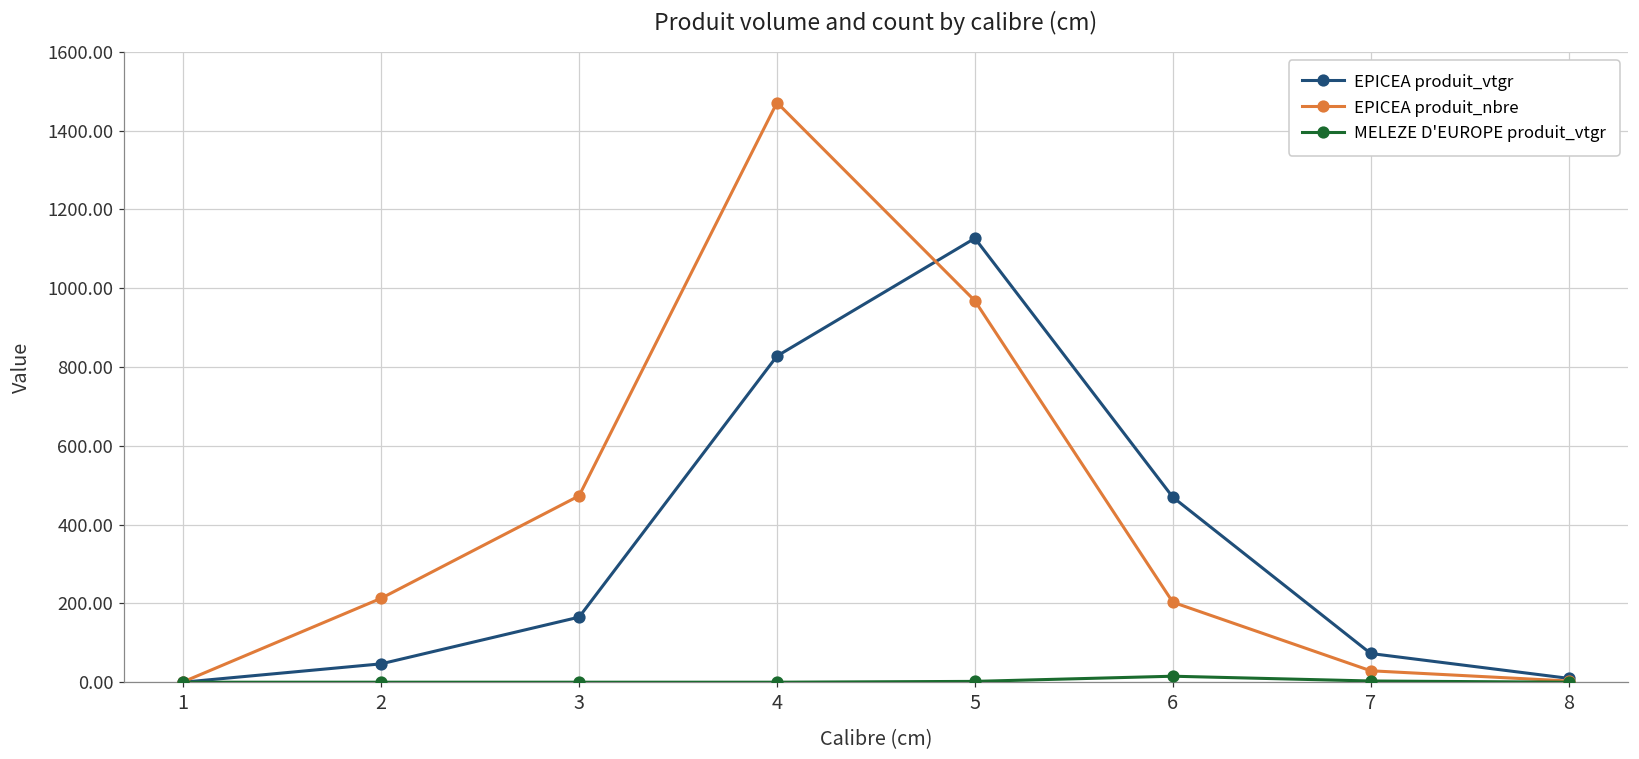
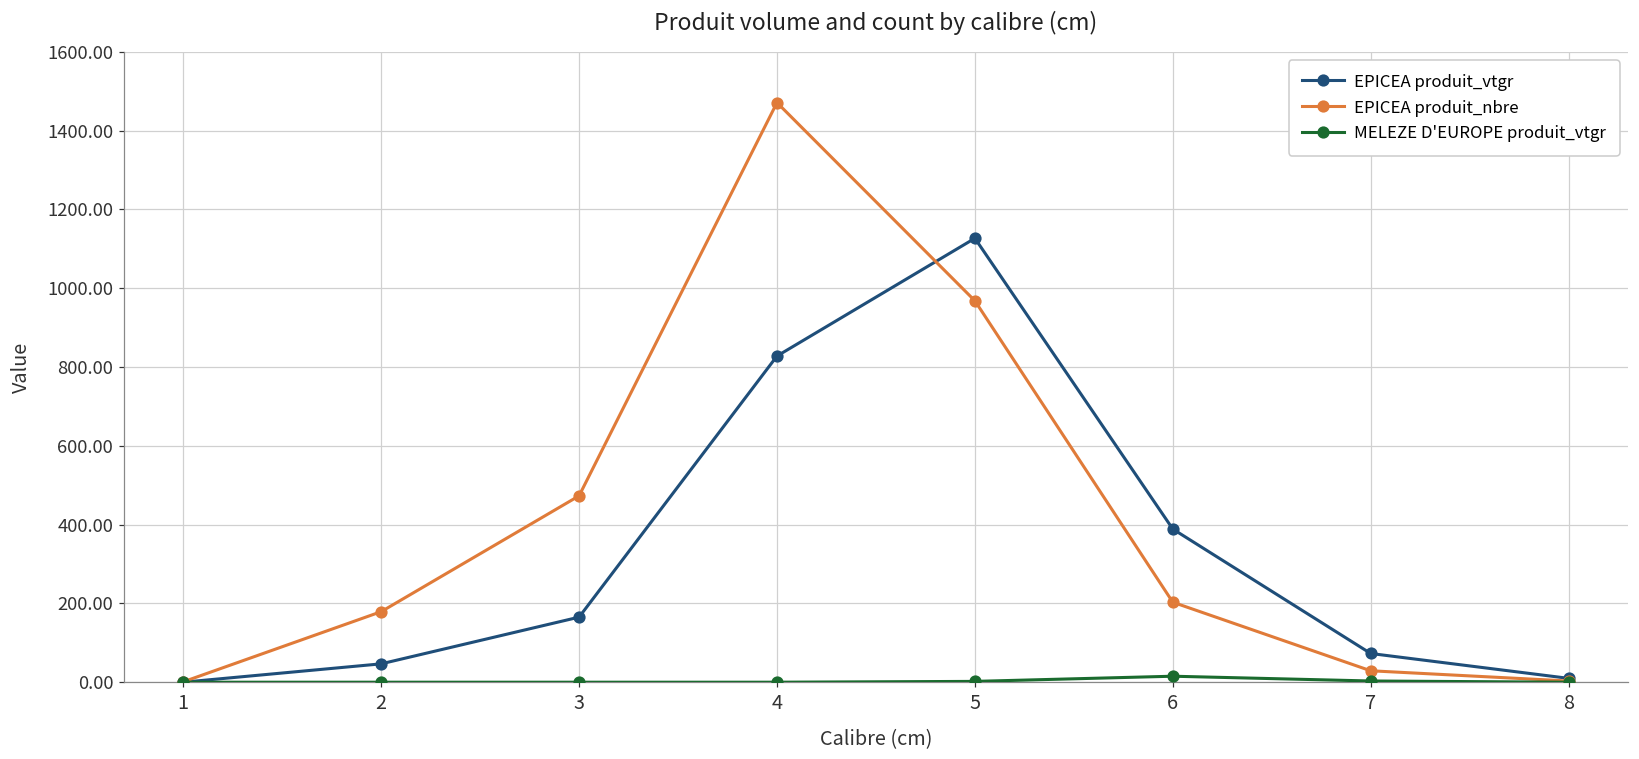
  {
    "EPICEA produit_vtgr": {
      "2": 50,
      "3": 170,
      "4": 830,
      "5": 1130,
-     "6": 470,
+     "6": 390,
      "7": 70
    },
    "EPICEA produit_nbre": {
-     "2": 210,
+     "2": 180,
      "3": 470,
      "4": 1470,
      "5": 970,
      "6": 200,
      "7": 30
    },
    "MELEZE D'EUROPE produit_vtgr": {
      "2": 0,
      "3": 0,
      "4": 0,
      "5": 0,
      "6": 20,
      "7": 0
    }
  }
